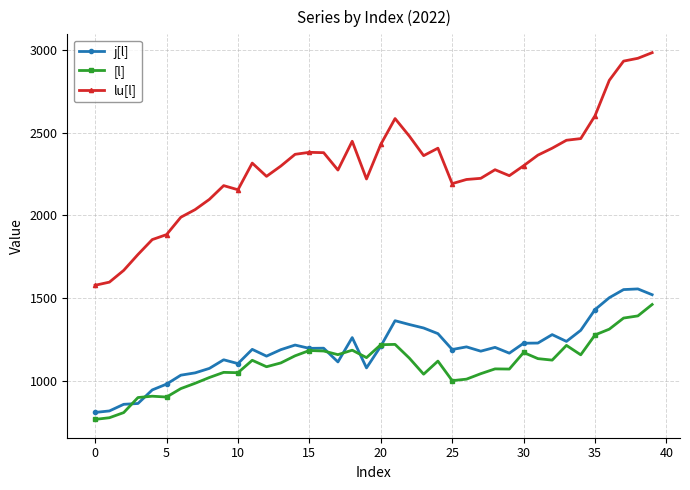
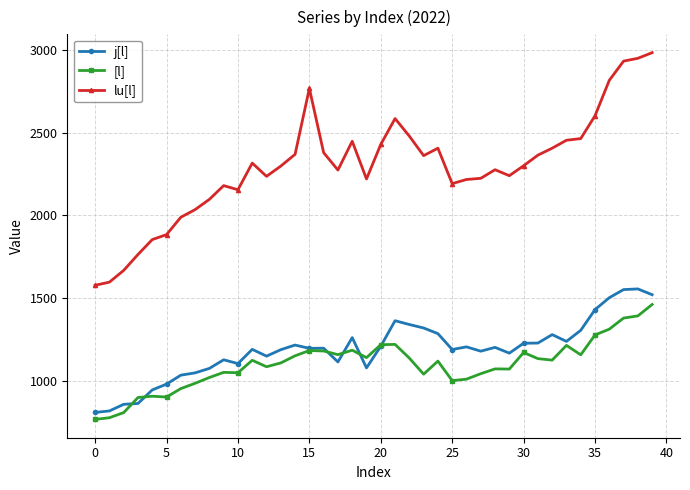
  {
    "j[l]": {
      "0": 810,
      "5": 980,
      "10": 1110,
      "25": 1190,
      "30": 1230,
      "35": 1430
    },
    "[l]": {
      "0": 770,
      "5": 900,
      "10": 1050,
      "25": 1000,
      "30": 1170,
      "35": 1280
    },
    "lu[l]": {
      "0": 1580,
      "5": 1880,
      "10": 2160,
-     "15": 2380,
+     "15": 2770,
      "20": 2430,
      "25": 2190,
      "30": 2300,
      "35": 2600
    }
  }
